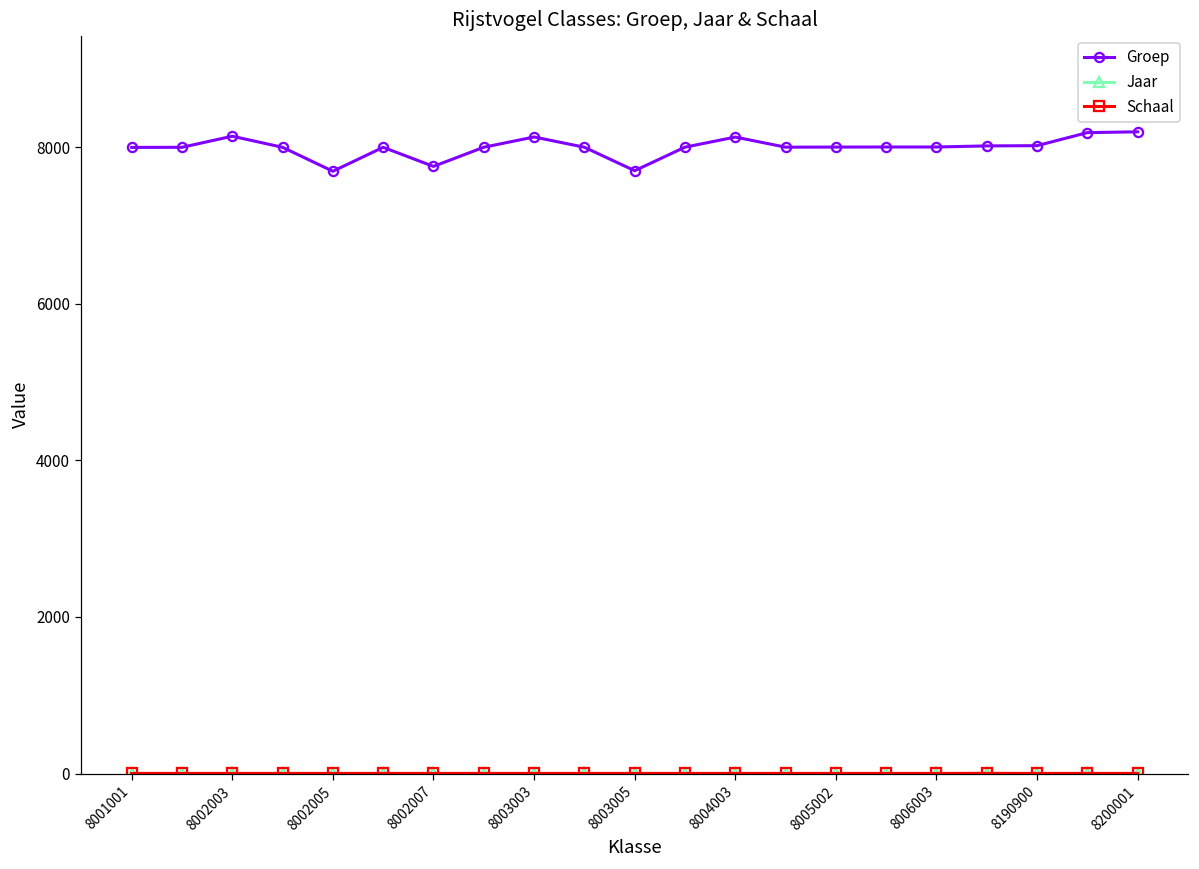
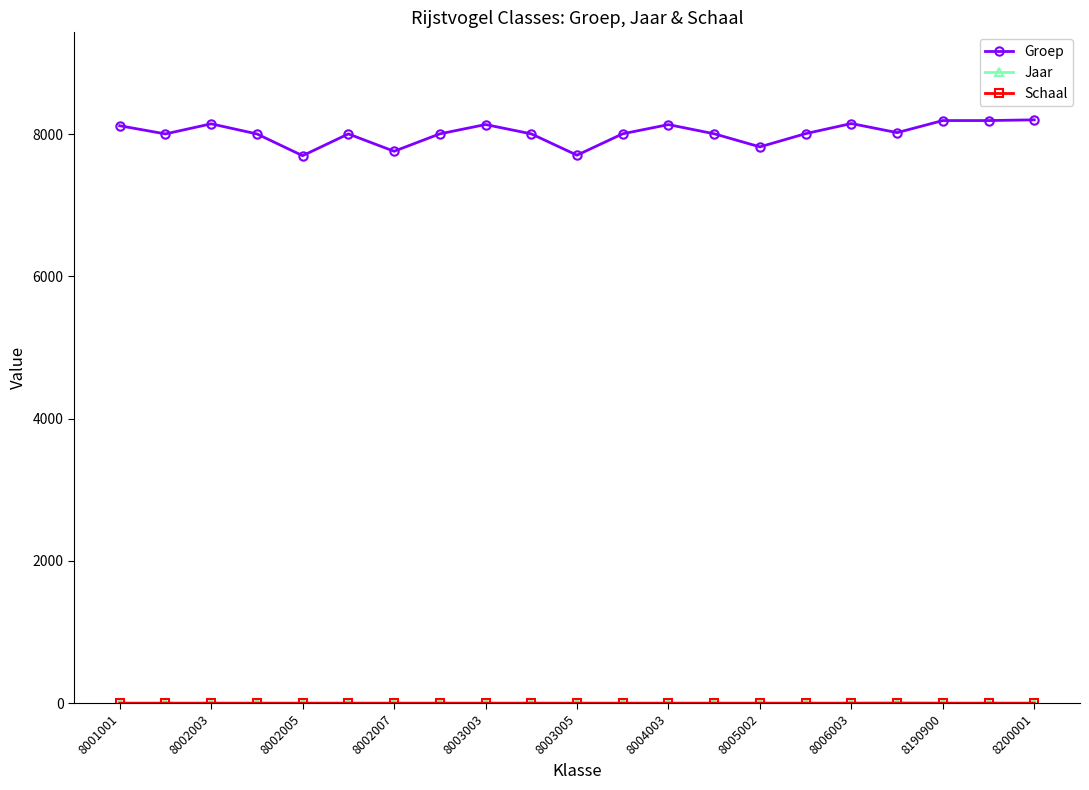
  {
    "Groep": {
-     "8001001": 8000,
+     "8001001": 8100,
      "8002003": 8100,
      "8002005": 7700,
      "8002007": 7800,
      "8003003": 8100,
      "8003005": 7700,
      "8004003": 8100,
-     "8005002": 8000,
-     "8006003": 8000,
-     "8190900": 8000,
+     "8005002": 7800,
+     "8006003": 8100,
+     "8190900": 8200,
      "8200001": 8200
    },
    "Schaal": {
      "8001001": 0,
      "8002003": 0,
      "8002005": 0,
      "8002007": 0,
      "8003003": 0,
      "8003005": 0,
      "8004003": 0,
      "8005002": 0,
      "8006003": 0,
      "8190900": 0,
      "8200001": 0
    }
  }
